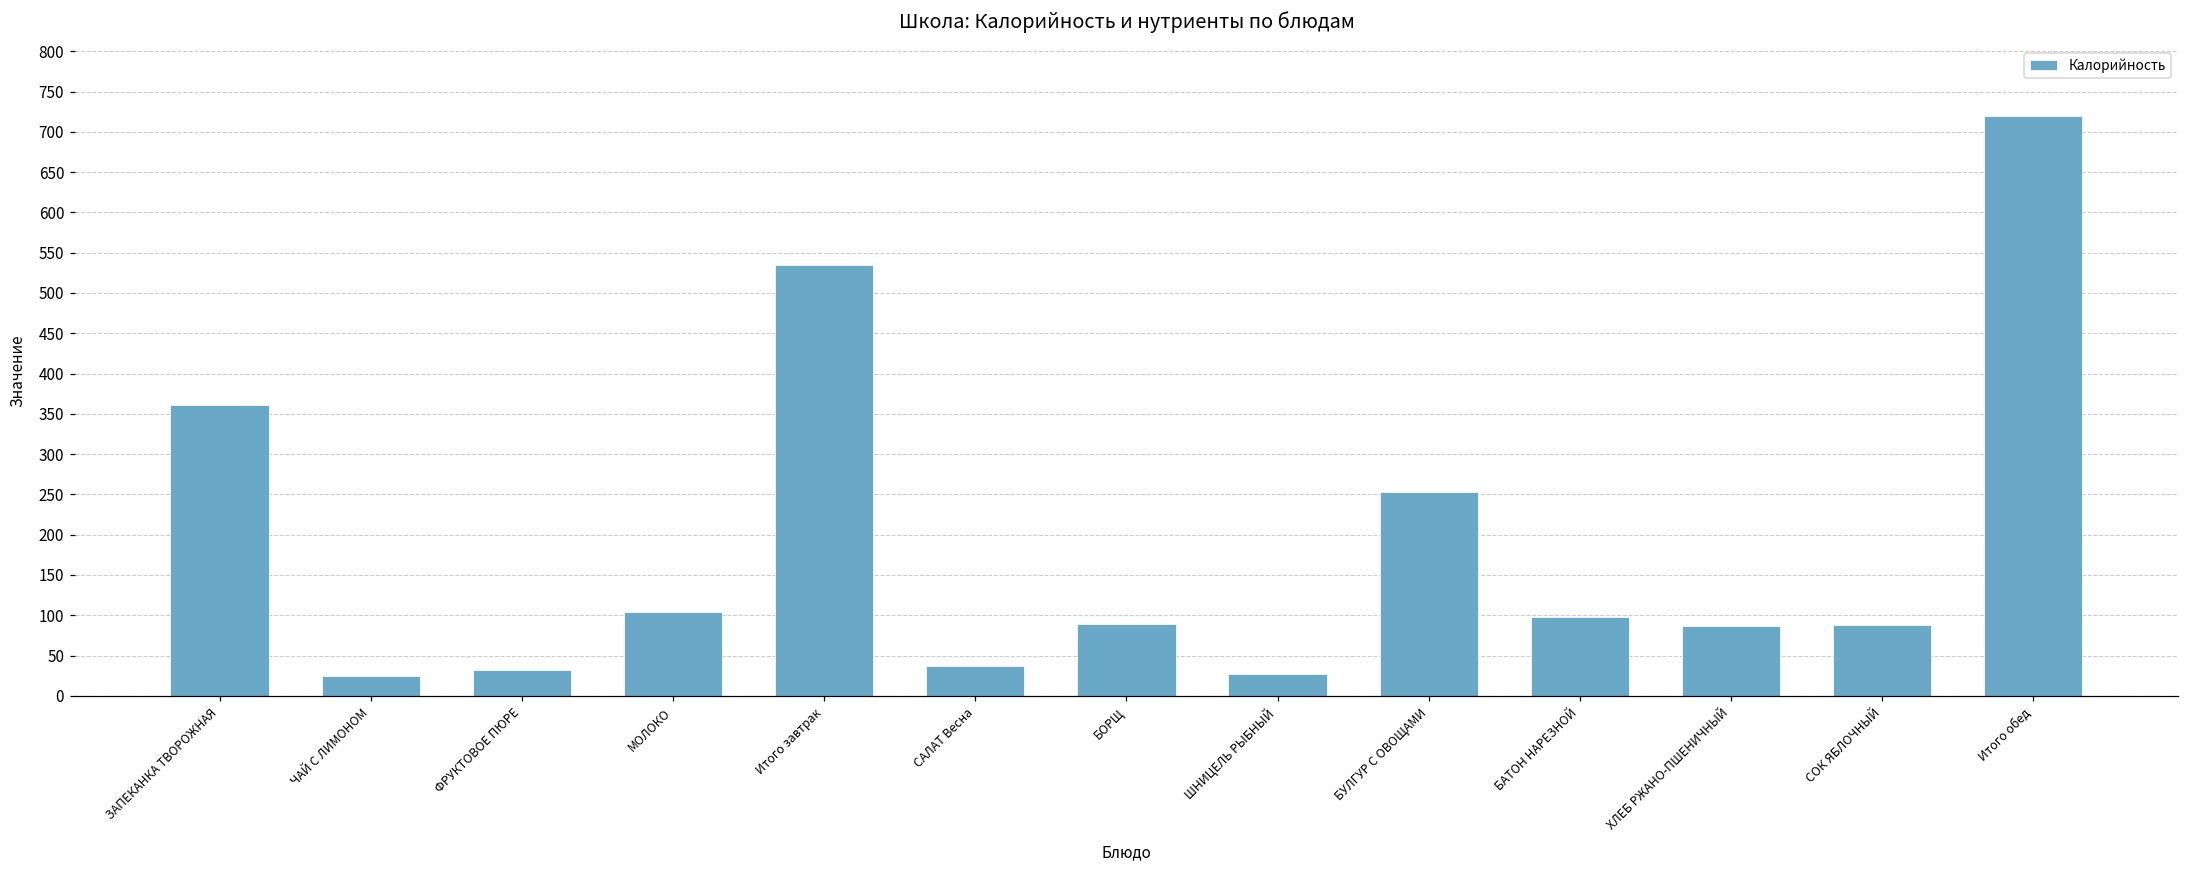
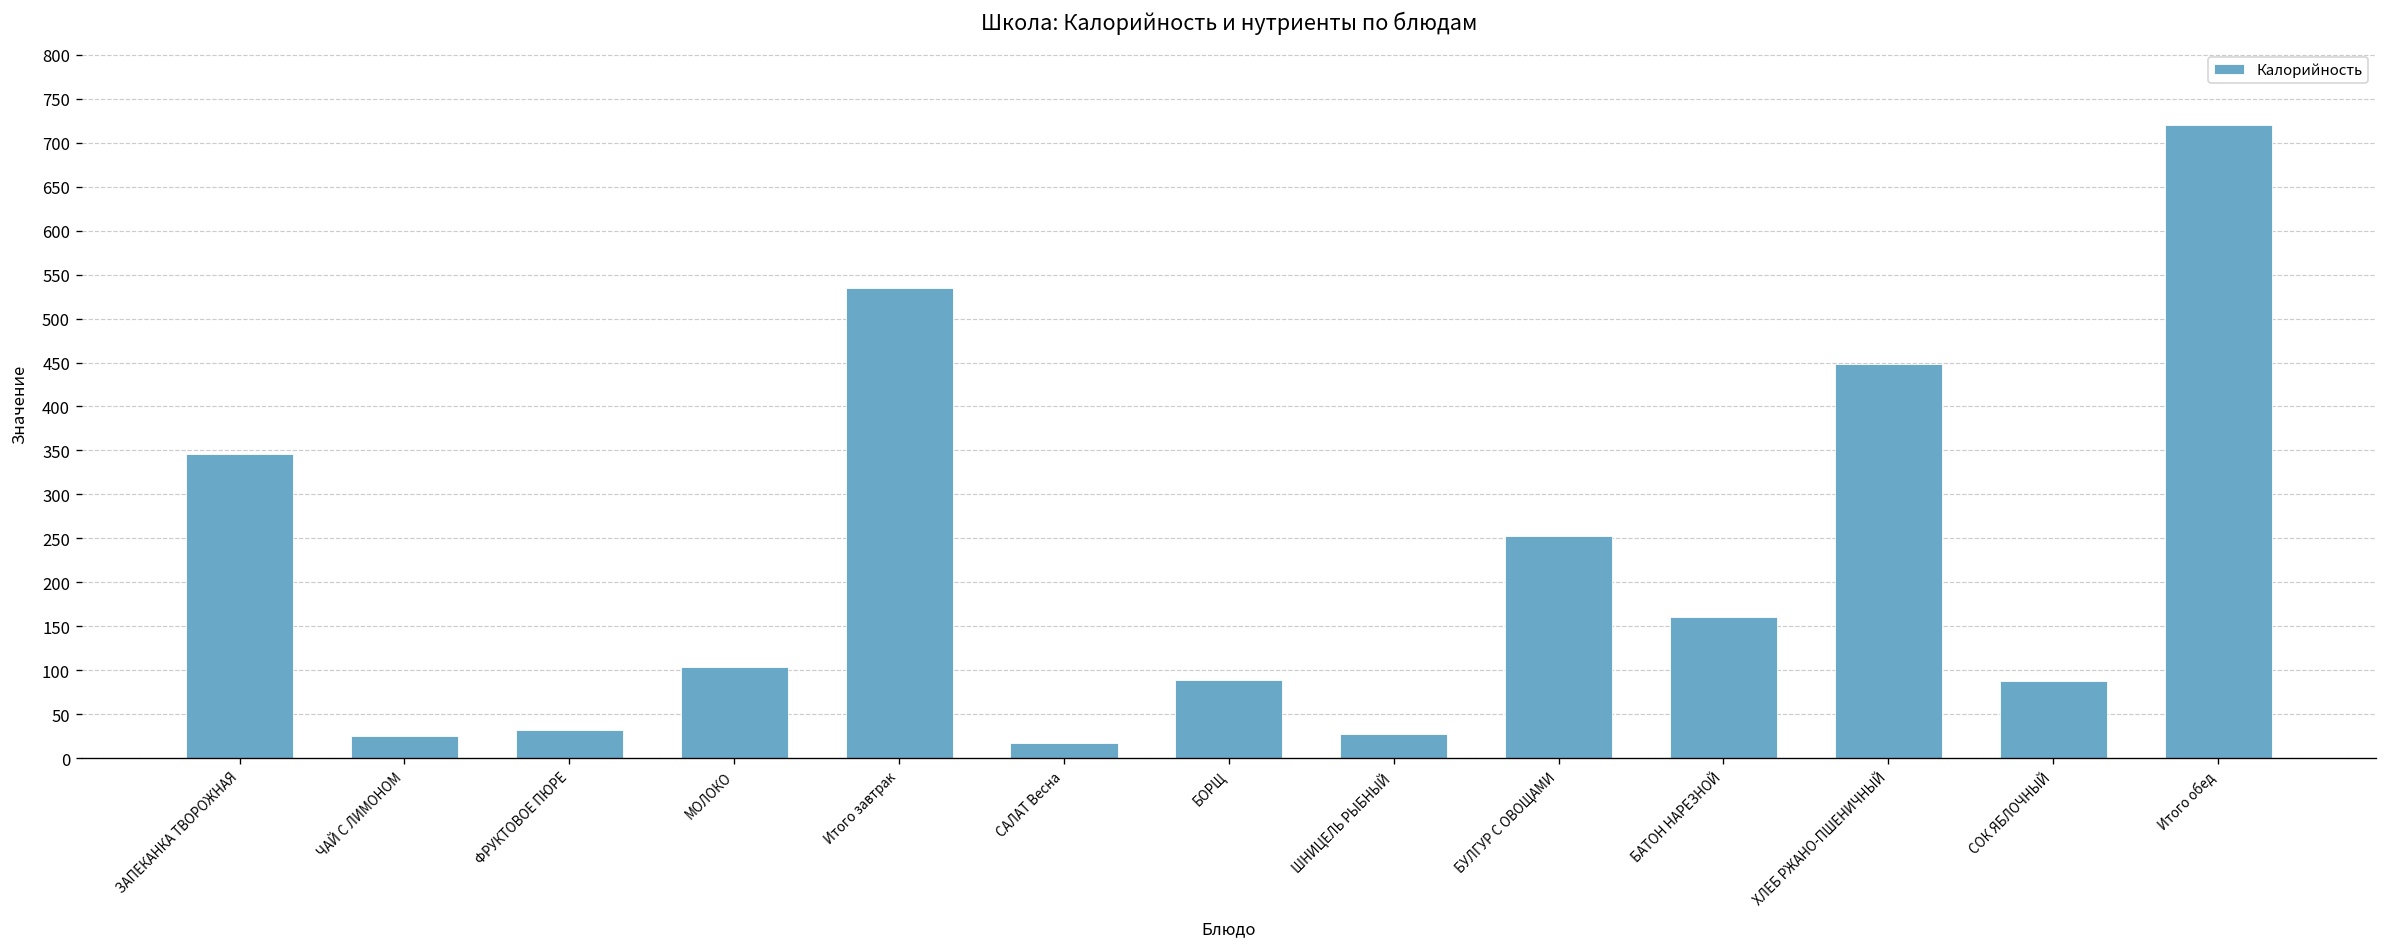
  {
-   "ЗАПЕКАНКА ТВОРОЖНАЯ": 360,
+   "ЗАПЕКАНКА ТВОРОЖНАЯ": 350,
    "ЧАЙ С ЛИМОНОМ": 30,
    "ФРУКТОВОЕ ПЮРЕ": 30,
    "МОЛОКО": 100,
    "Итого завтрак": 540,
-   "САЛАТ Весна": 40,
+   "САЛАТ Весна": 20,
    "БОРЩ": 90,
    "ШНИЦЕЛЬ РЫБНЫЙ": 30,
    "БУЛГУР С ОВОЩАМИ": 250,
-   "БАТОН НАРЕЗНОЙ": 100,
-   "ХЛЕБ РЖАНО-ПШЕНИЧНЫЙ": 90,
+   "БАТОН НАРЕЗНОЙ": 160,
+   "ХЛЕБ РЖАНО-ПШЕНИЧНЫЙ": 450,
    "СОК ЯБЛОЧНЫЙ": 90,
    "Итого обед": 720
  }
